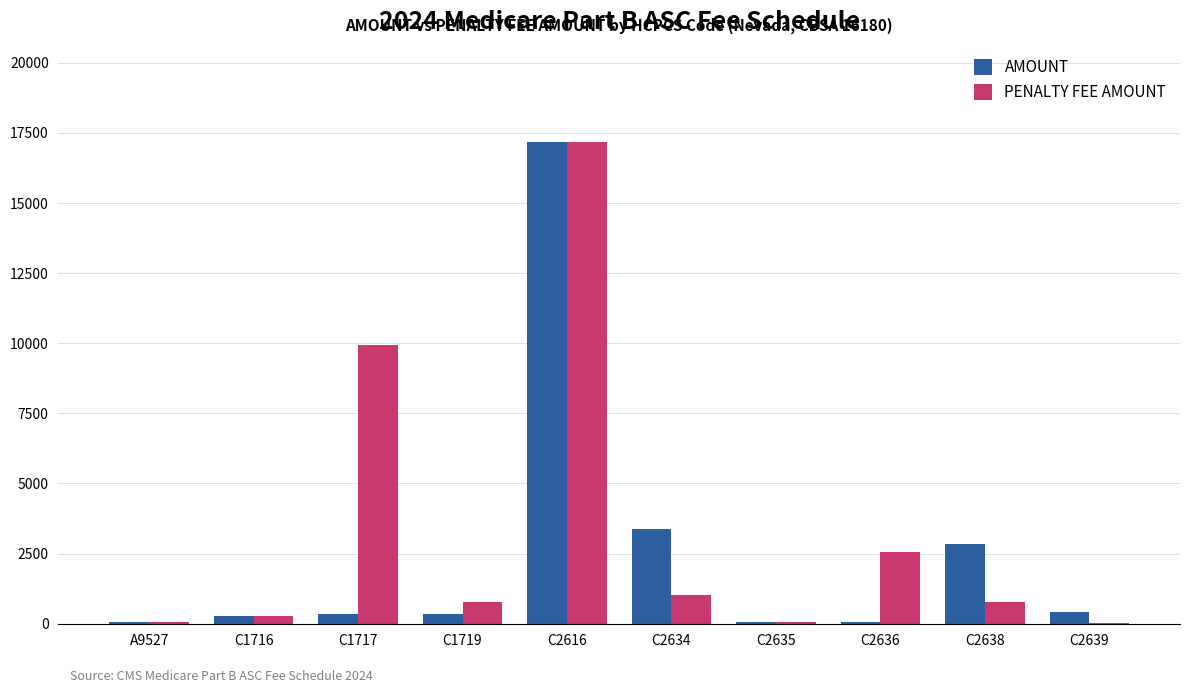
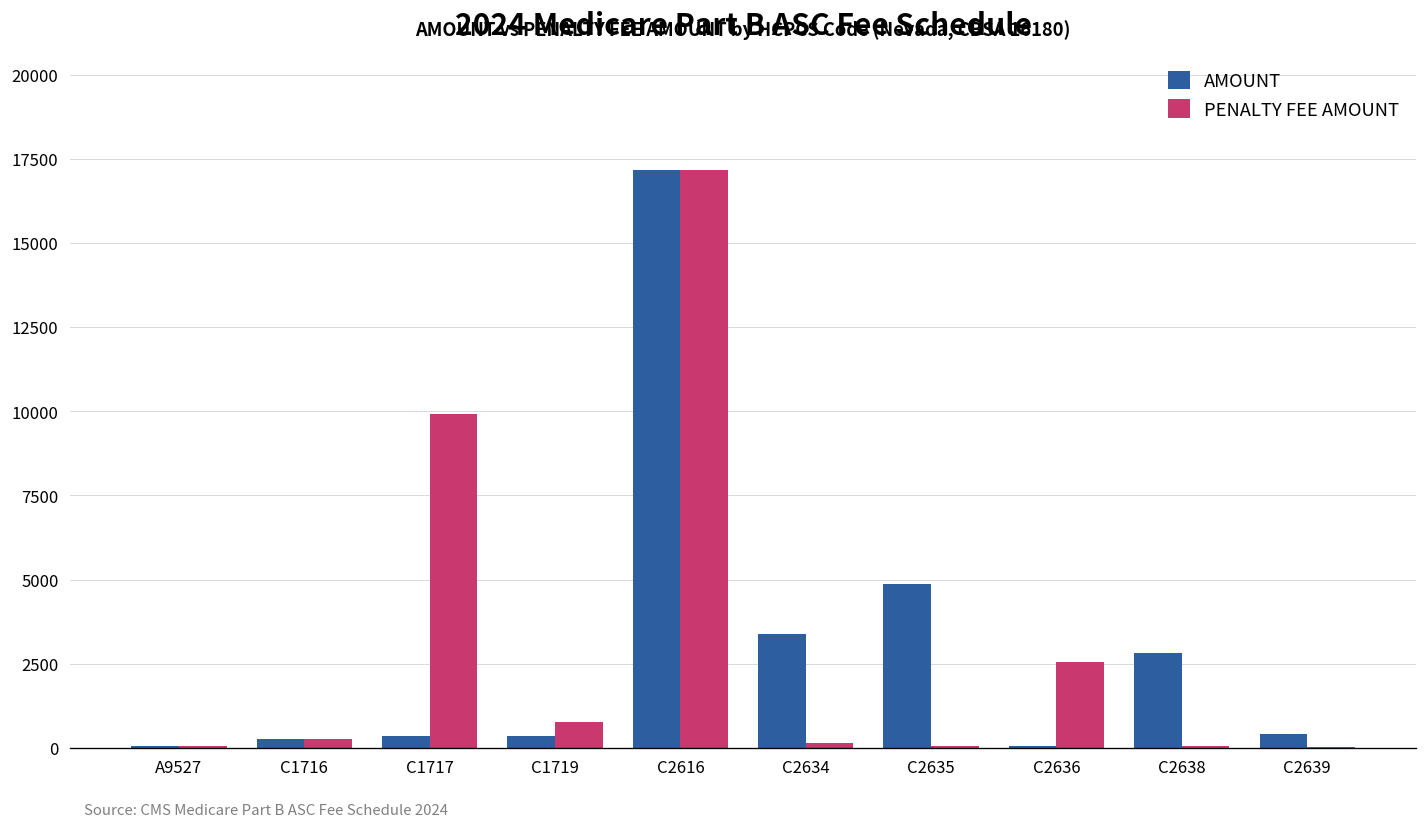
  {
    "AMOUNT": {
      "C1716": 300,
      "C1717": 300,
      "C1719": 300,
      "C2616": 17200,
      "C2634": 3400,
-     "C2635": 100,
+     "C2635": 4900,
      "C2638": 2800,
      "C2639": 400
    },
    "PENALTY FEE AMOUNT": {
      "C1716": 300,
      "C1717": 9900,
      "C1719": 800,
      "C2616": 17200,
-     "C2634": 1000,
+     "C2634": 200,
      "C2636": 2600,
-     "C2638": 800
+     "C2638": 0
    }
  }
